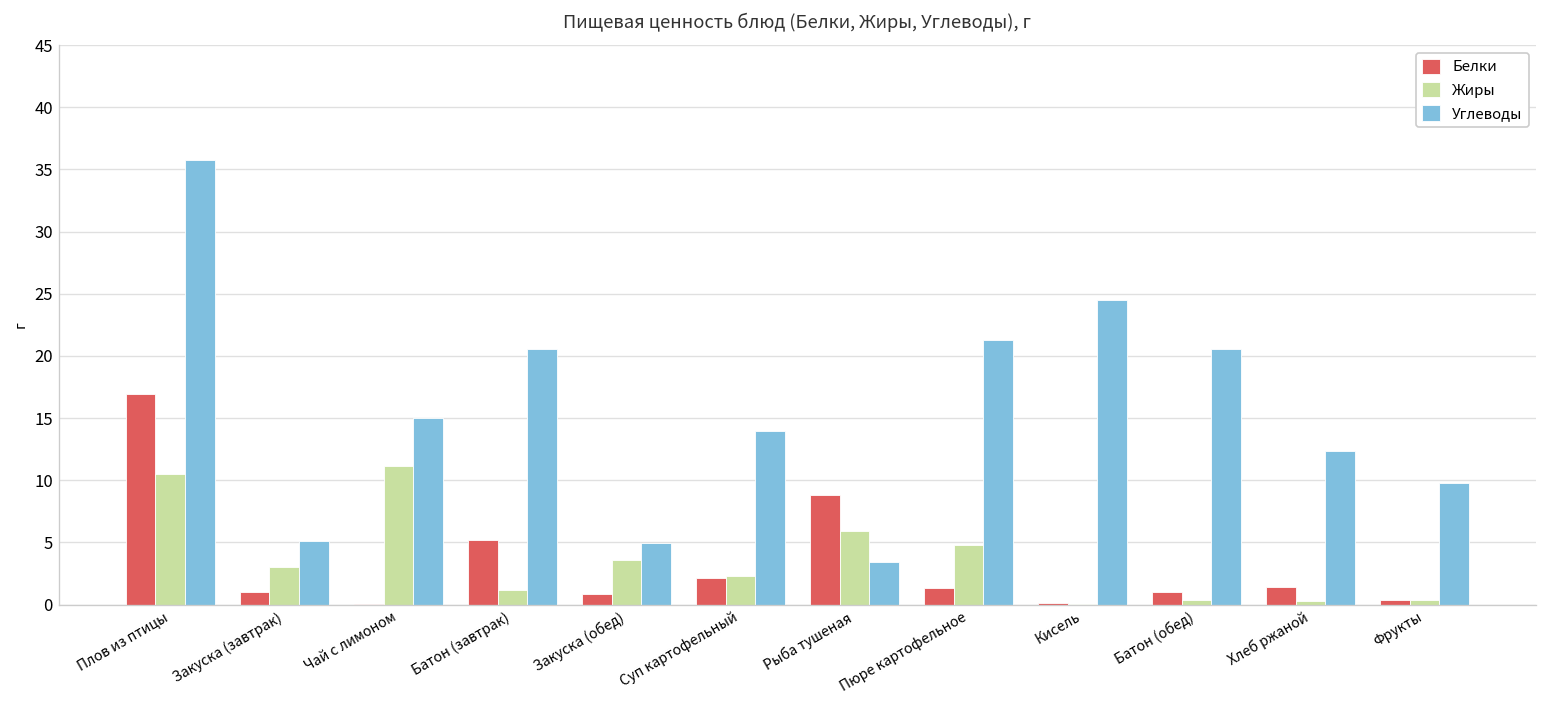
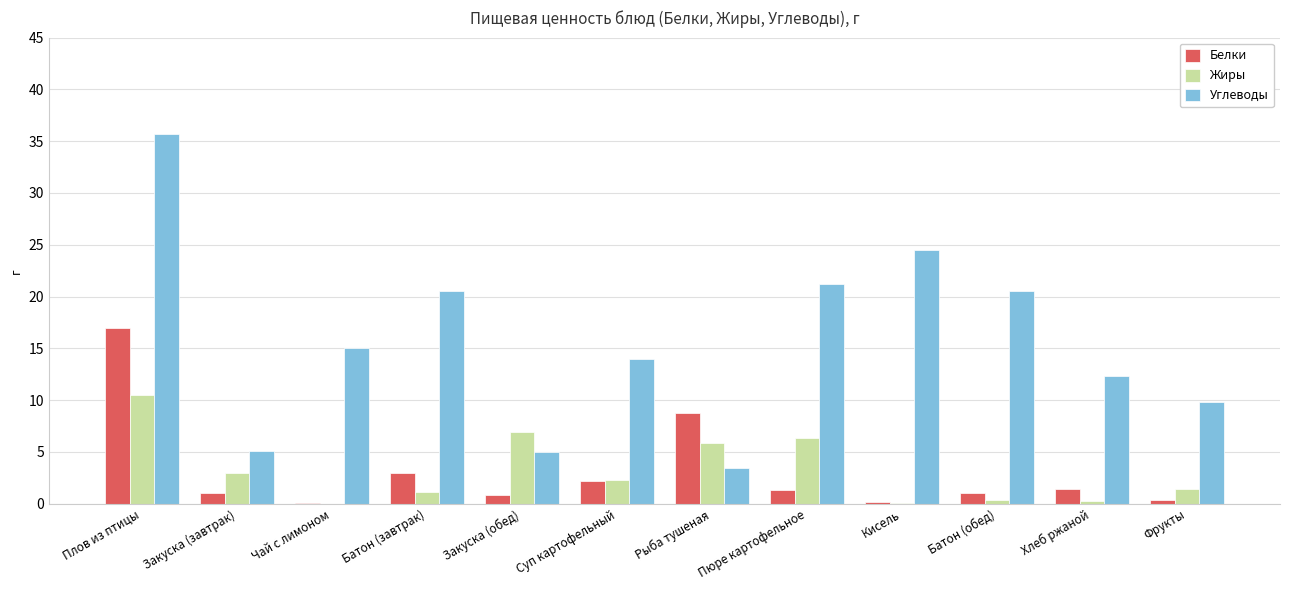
  {
    "Белки": {
      "Плов из птицы": 17.0,
      "Закуска (завтрак)": 1.0,
-     "Батон (завтрак)": 5.2,
+     "Батон (завтрак)": 3.0,
      "Закуска (обед)": 0.8,
      "Суп картофельный": 2.2,
      "Рыба тушеная": 8.8,
      "Пюре картофельное": 1.3,
      "Батон (обед)": 1.0,
      "Хлеб ржаной": 1.4,
      "Фрукты": 0.4
    },
    "Жиры": {
      "Плов из птицы": 10.5,
      "Закуска (завтрак)": 3.0,
-     "Чай с лимоном": 11.1,
+     "Чай с лимоном": 0.0,
      "Батон (завтрак)": 1.2,
-     "Закуска (обед)": 3.6,
+     "Закуска (обед)": 6.9,
      "Суп картофельный": 2.3,
      "Рыба тушеная": 5.9,
-     "Пюре картофельное": 4.8,
+     "Пюре картофельное": 6.3,
      "Батон (обед)": 0.4,
      "Хлеб ржаной": 0.3,
-     "Фрукты": 0.4
+     "Фрукты": 1.4
    },
    "Углеводы": {
      "Плов из птицы": 35.7,
      "Закуска (завтрак)": 5.1,
      "Чай с лимоном": 15.0,
      "Батон (завтрак)": 20.6,
      "Закуска (обед)": 5.0,
      "Суп картофельный": 14.0,
      "Рыба тушеная": 3.4,
      "Пюре картофельное": 21.3,
      "Кисель": 24.5,
      "Батон (обед)": 20.6,
      "Хлеб ржаной": 12.4,
      "Фрукты": 9.8
    }
  }
